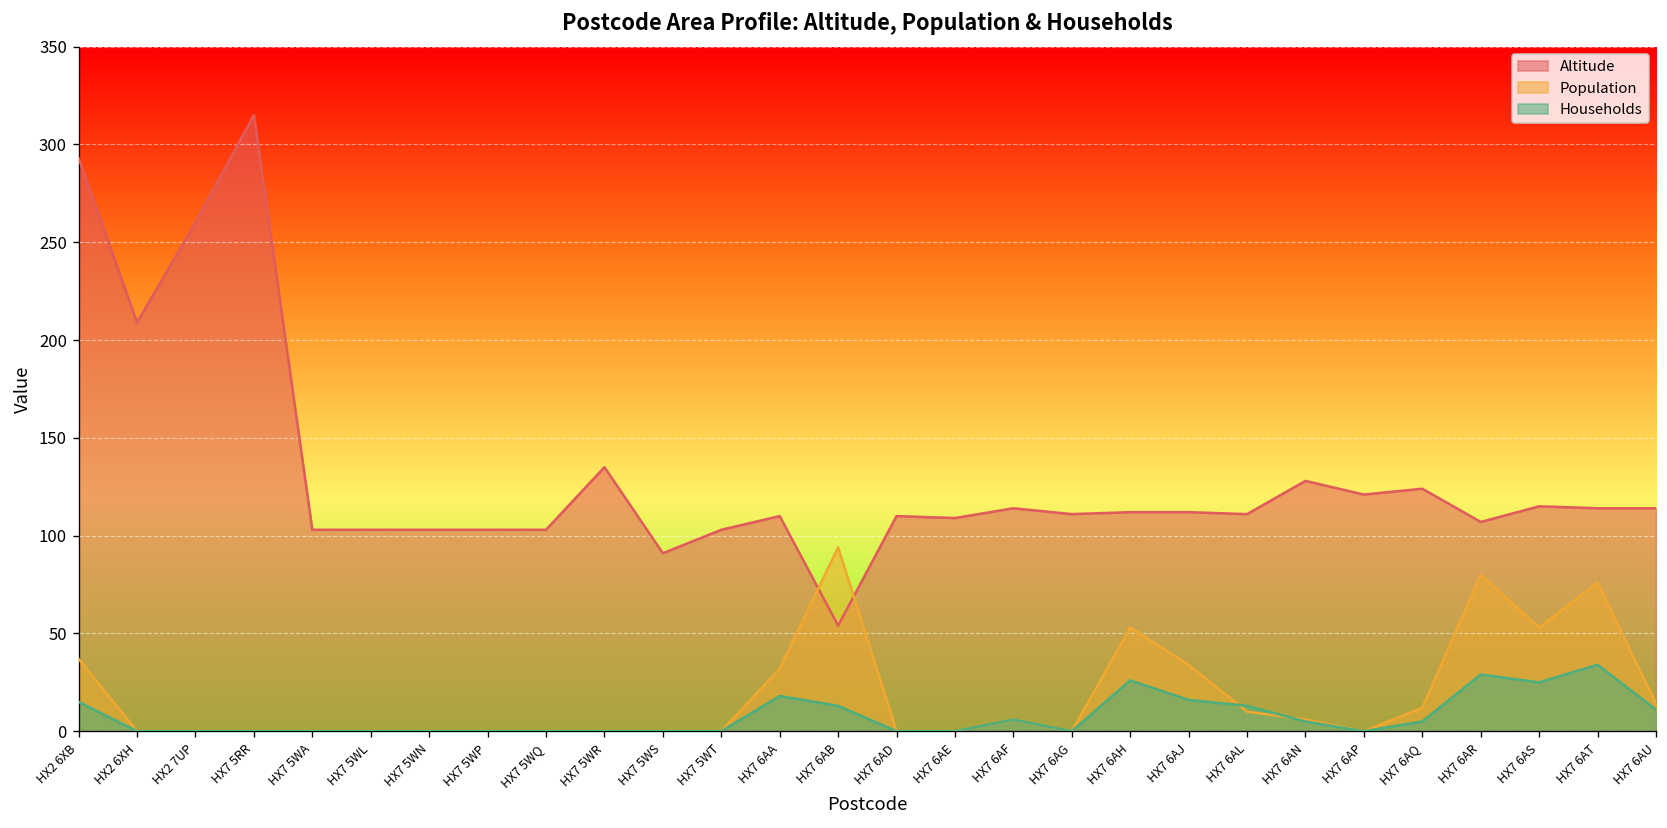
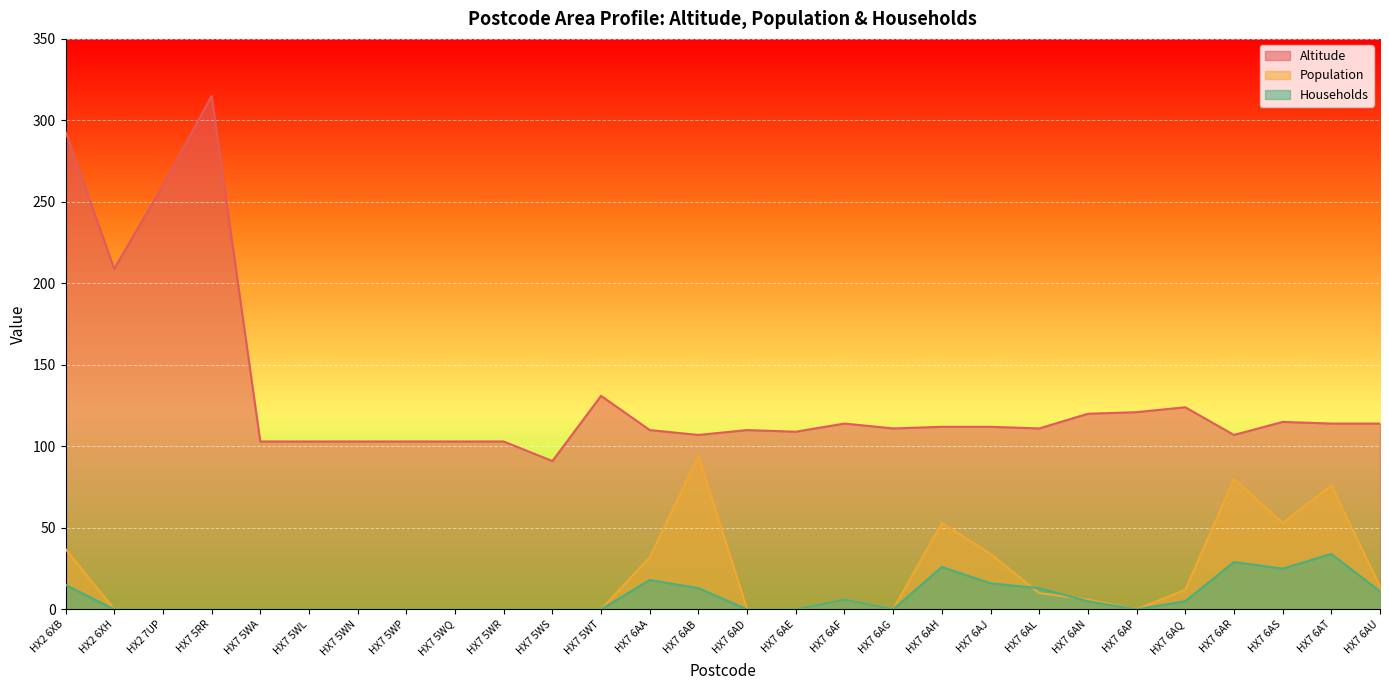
  {
    "Altitude": {
      "HX2 6XB": 293,
      "HX2 6XH": 209,
      "HX2 7UP": 260,
      "HX7 5RR": 315,
      "HX7 5WA": 103,
      "HX7 5WL": 103,
      "HX7 5WN": 103,
      "HX7 5WP": 103,
      "HX7 5WQ": 103,
-     "HX7 5WR": 135,
+     "HX7 5WR": 103,
      "HX7 5WS": 91,
-     "HX7 5WT": 103,
+     "HX7 5WT": 131,
      "HX7 6AA": 110,
-     "HX7 6AB": 54,
+     "HX7 6AB": 107,
      "HX7 6AD": 110,
      "HX7 6AE": 109,
      "HX7 6AF": 114,
      "HX7 6AG": 111,
      "HX7 6AH": 112,
      "HX7 6AJ": 112,
      "HX7 6AL": 111,
-     "HX7 6AN": 128,
+     "HX7 6AN": 120,
      "HX7 6AP": 121,
      "HX7 6AQ": 124,
      "HX7 6AR": 107,
      "HX7 6AS": 115,
      "HX7 6AT": 114,
      "HX7 6AU": 114
    },
    "Population": {
      "HX2 6XB": 37,
      "HX7 6AA": 32,
      "HX7 6AB": 94,
      "HX7 6AH": 53,
      "HX7 6AJ": 34,
      "HX7 6AL": 10,
      "HX7 6AQ": 12,
      "HX7 6AR": 80,
      "HX7 6AS": 53,
      "HX7 6AT": 76,
      "HX7 6AU": 14
    },
    "Households": {
      "HX2 6XB": 15,
      "HX7 6AA": 18,
      "HX7 6AB": 13,
      "HX7 6AH": 26,
      "HX7 6AJ": 16,
      "HX7 6AL": 13,
      "HX7 6AQ": 5,
      "HX7 6AR": 29,
      "HX7 6AS": 25,
      "HX7 6AT": 34,
      "HX7 6AU": 11
    }
  }
